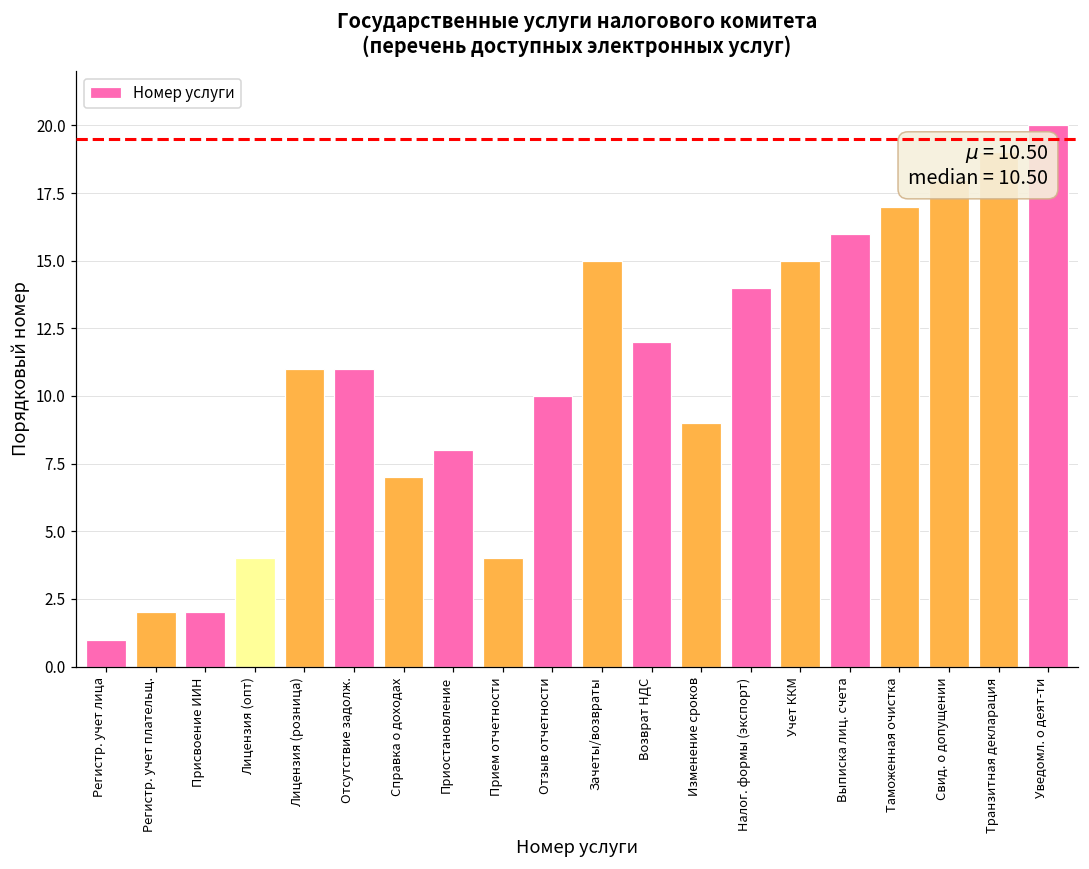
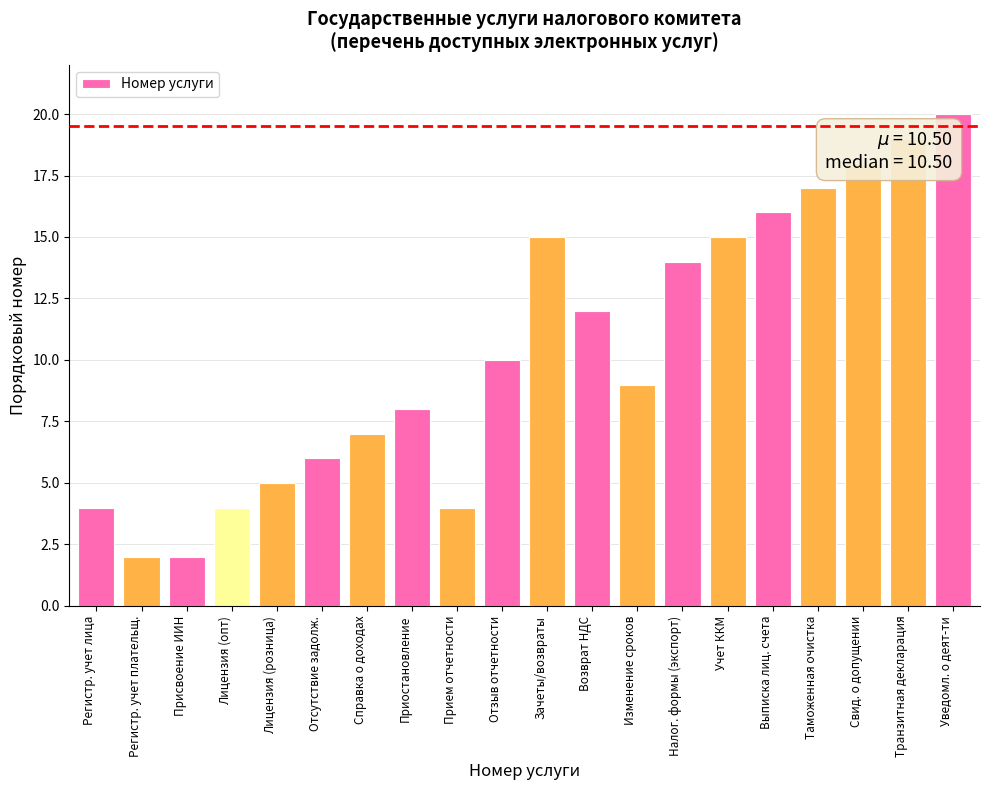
  {
-   "Регистр. учет лица": 1,
+   "Регистр. учет лица": 4,
    "Регистр. учет плательщ.": 2,
    "Присвоение ИИН": 2,
    "Лицензия (опт)": 4,
-   "Лицензия (розница)": 11,
-   "Отсутствие задолж.": 11,
+   "Лицензия (розница)": 5,
+   "Отсутствие задолж.": 6,
    "Справка о доходах": 7,
    "Приостановление": 8,
    "Прием отчетности": 4,
    "Отзыв отчетности": 10,
    "Зачеты/возвраты": 15,
    "Возврат НДС": 12,
    "Изменение сроков": 9,
    "Налог. формы (экспорт)": 14,
    "Учет ККМ": 15,
    "Выписка лиц. счета": 16,
    "Таможенная очистка": 17,
    "Уведомл. о деят-ти": 20
  }
